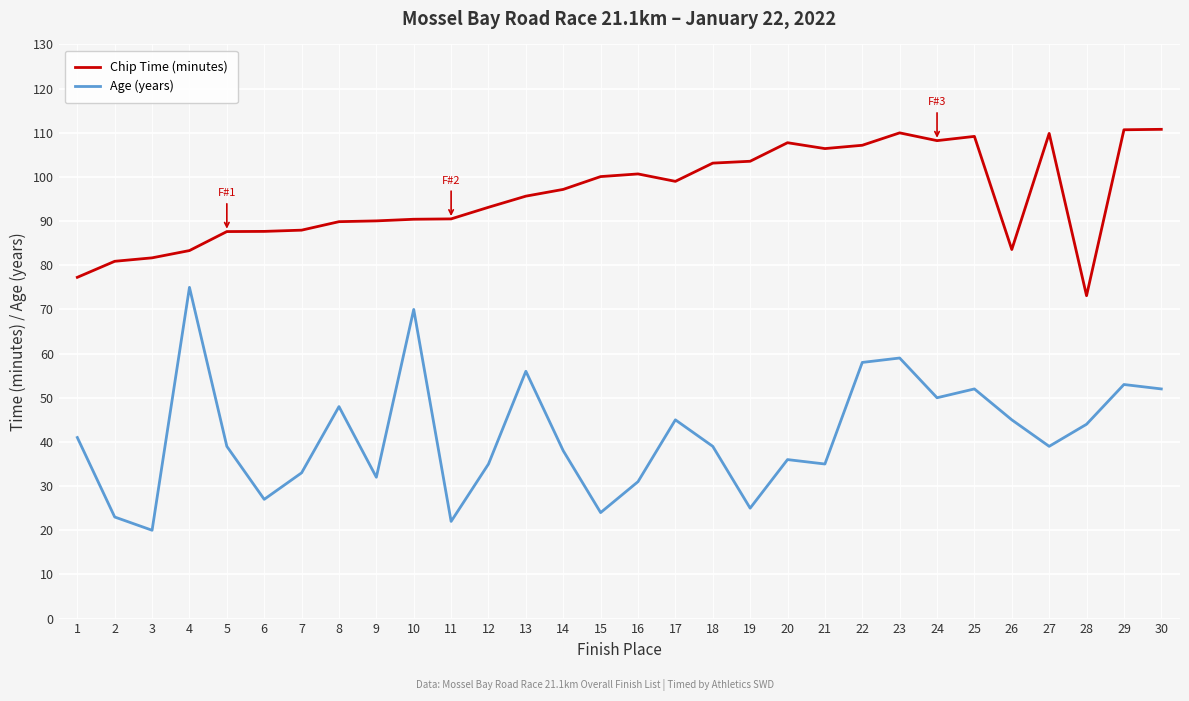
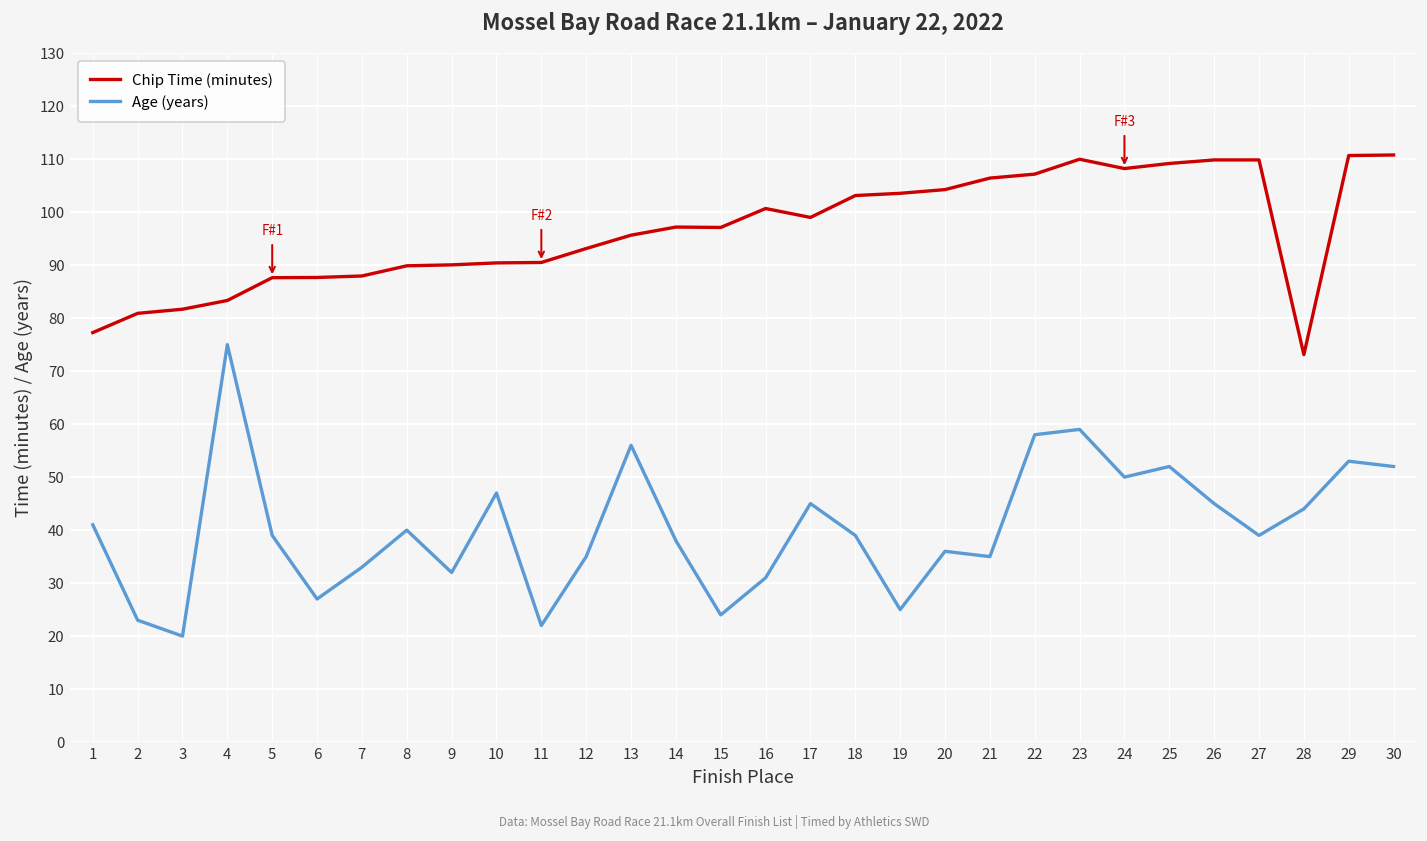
  {
    "Chip Time (minutes)": {
      "1": 77,
      "2": 81,
      "3": 82,
      "4": 83,
      "6": 88,
      "7": 88,
      "8": 90,
      "9": 90,
      "10": 90,
      "12": 93,
      "13": 96,
      "14": 97,
-     "15": 100,
+     "15": 97,
      "16": 101,
      "17": 99,
      "18": 103,
      "19": 104,
-     "20": 108,
+     "20": 104,
      "21": 106,
      "22": 107,
      "23": 110,
      "25": 109,
-     "26": 84,
+     "26": 110,
      "27": 110,
      "28": 73,
      "29": 111,
      "30": 111
    },
    "Age (years)": {
      "1": 41,
      "2": 23,
      "3": 20,
      "4": 75,
      "5": 39,
      "6": 27,
      "7": 33,
-     "8": 48,
+     "8": 40,
      "9": 32,
-     "10": 70,
+     "10": 47,
      "11": 22,
      "12": 35,
      "13": 56,
      "14": 38,
      "15": 24,
      "16": 31,
      "17": 45,
      "18": 39,
      "19": 25,
      "20": 36,
      "21": 35,
      "22": 58,
      "23": 59,
      "24": 50,
      "25": 52,
      "26": 45,
      "27": 39,
      "28": 44,
      "29": 53,
      "30": 52
    }
  }
